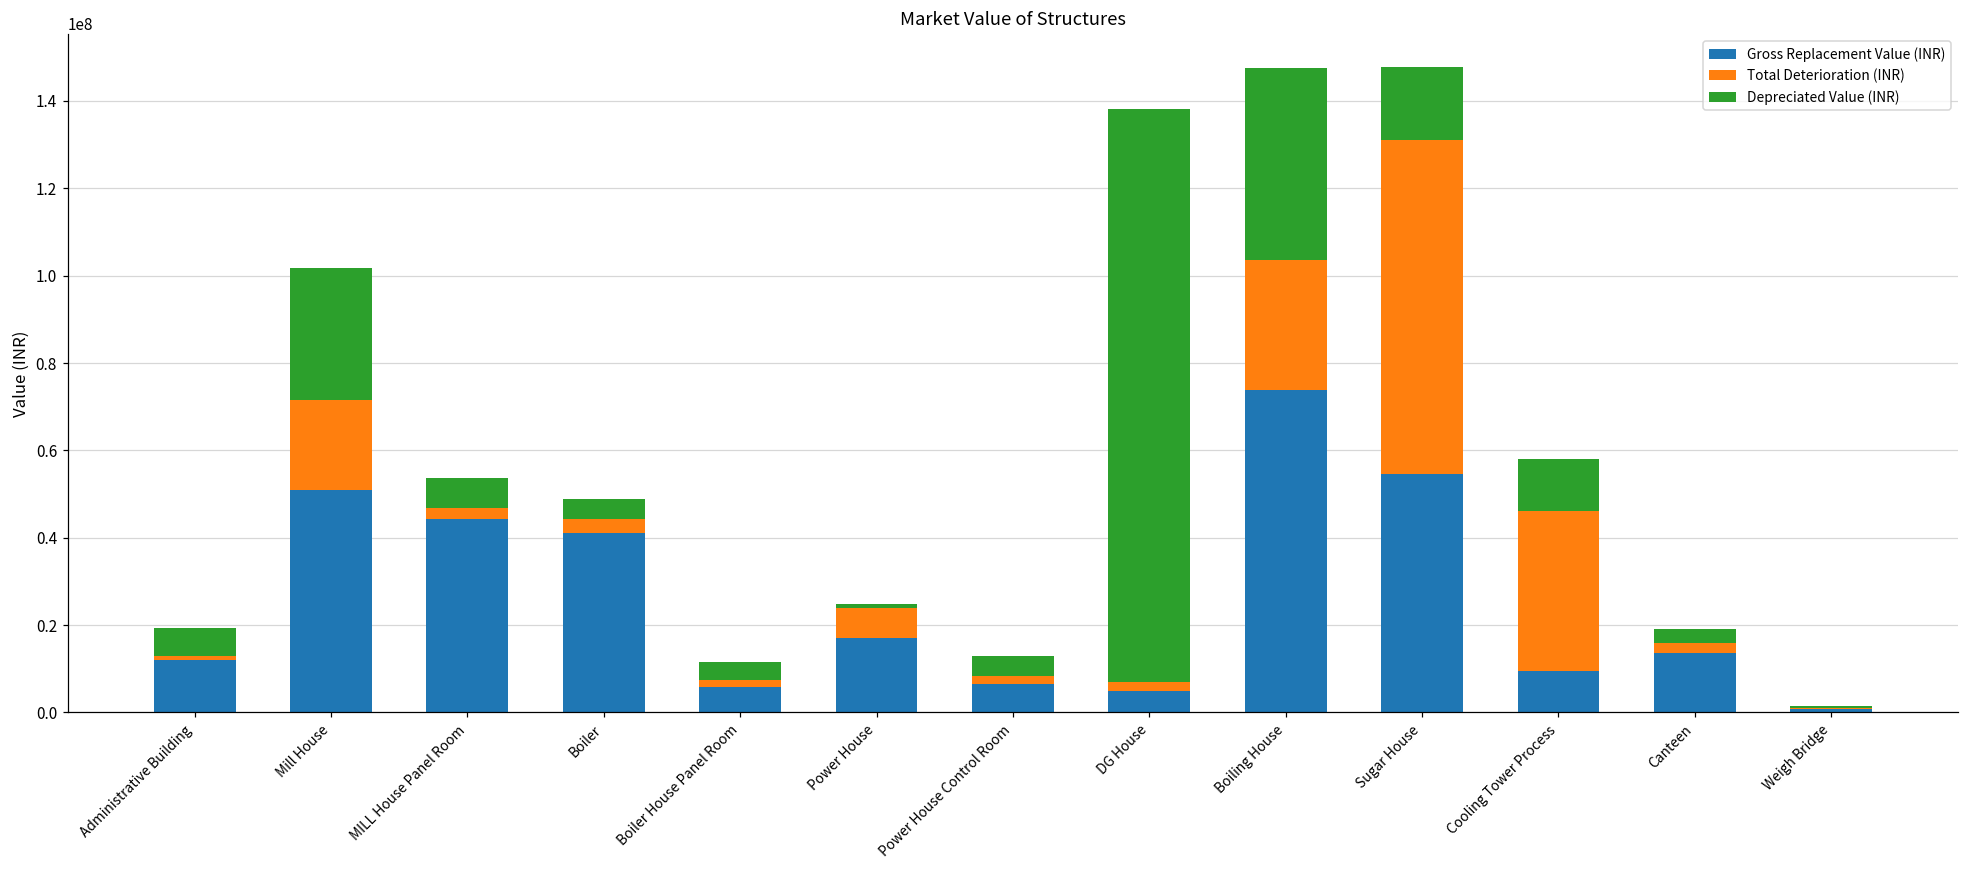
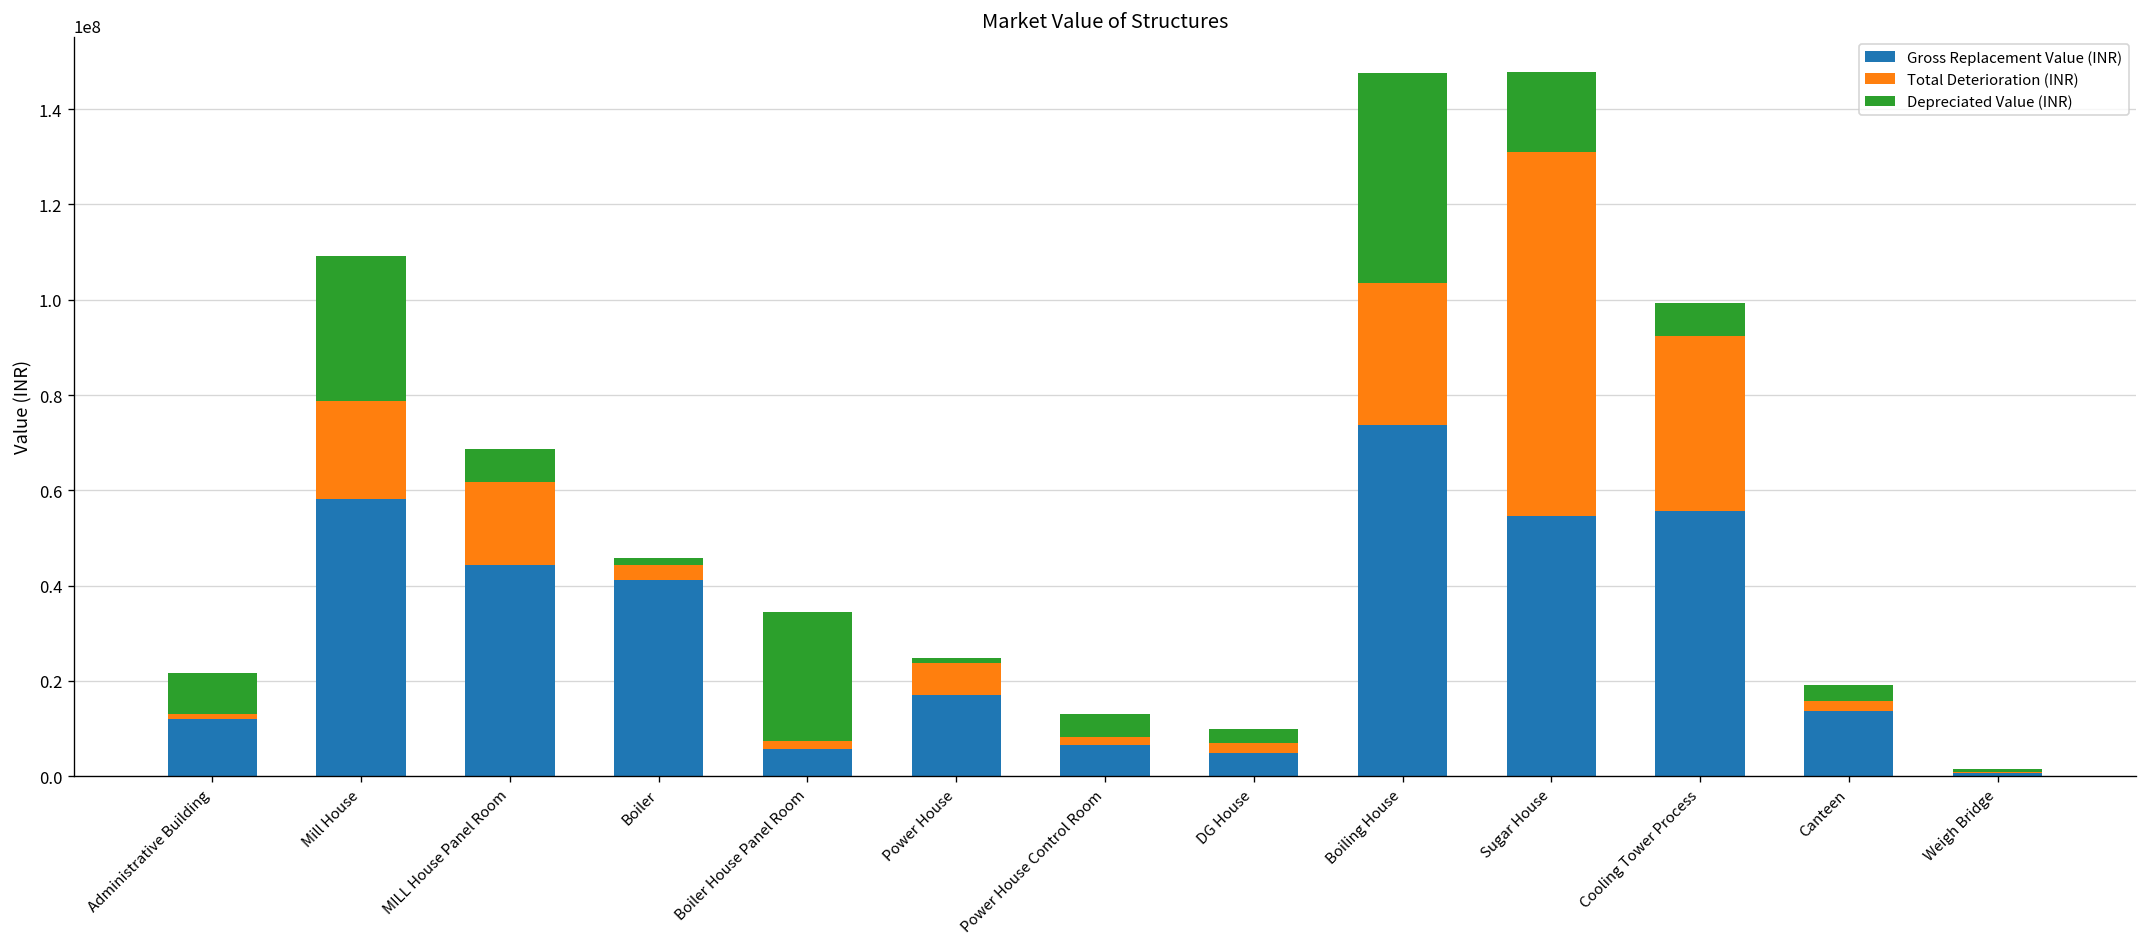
  {
    "Gross Replacement Value (INR)": {
      "Administrative Building": 12000000,
-     "Mill House": 51000000,
+     "Mill House": 58000000,
      "MILL House Panel Room": 44000000,
      "Boiler": 41000000,
      "Boiler House Panel Room": 6000000,
      "Power House": 17000000,
      "Power House Control Room": 7000000,
      "DG House": 5000000,
      "Boiling House": 74000000,
      "Sugar House": 55000000,
-     "Cooling Tower Process": 9000000,
+     "Cooling Tower Process": 56000000,
      "Canteen": 14000000,
      "Weigh Bridge": 1000000
    },
    "Total Deterioration (INR)": {
      "Administrative Building": 1000000,
      "Mill House": 21000000,
-     "MILL House Panel Room": 3000000,
+     "MILL House Panel Room": 17000000,
      "Boiler": 3000000,
      "Boiler House Panel Room": 2000000,
      "Power House": 7000000,
      "Power House Control Room": 2000000,
      "DG House": 2000000,
      "Boiling House": 30000000,
      "Sugar House": 76000000,
      "Cooling Tower Process": 37000000,
      "Canteen": 2000000
    },
    "Depreciated Value (INR)": {
-     "Administrative Building": 6000000,
+     "Administrative Building": 9000000,
      "Mill House": 30000000,
      "MILL House Panel Room": 7000000,
-     "Boiler": 5000000,
-     "Boiler House Panel Room": 4000000,
+     "Boiler": 2000000,
+     "Boiler House Panel Room": 27000000,
      "Power House": 1000000,
      "Power House Control Room": 5000000,
-     "DG House": 131000000,
+     "DG House": 3000000,
      "Boiling House": 44000000,
      "Sugar House": 17000000,
-     "Cooling Tower Process": 12000000,
+     "Cooling Tower Process": 7000000,
      "Canteen": 3000000
    }
  }
